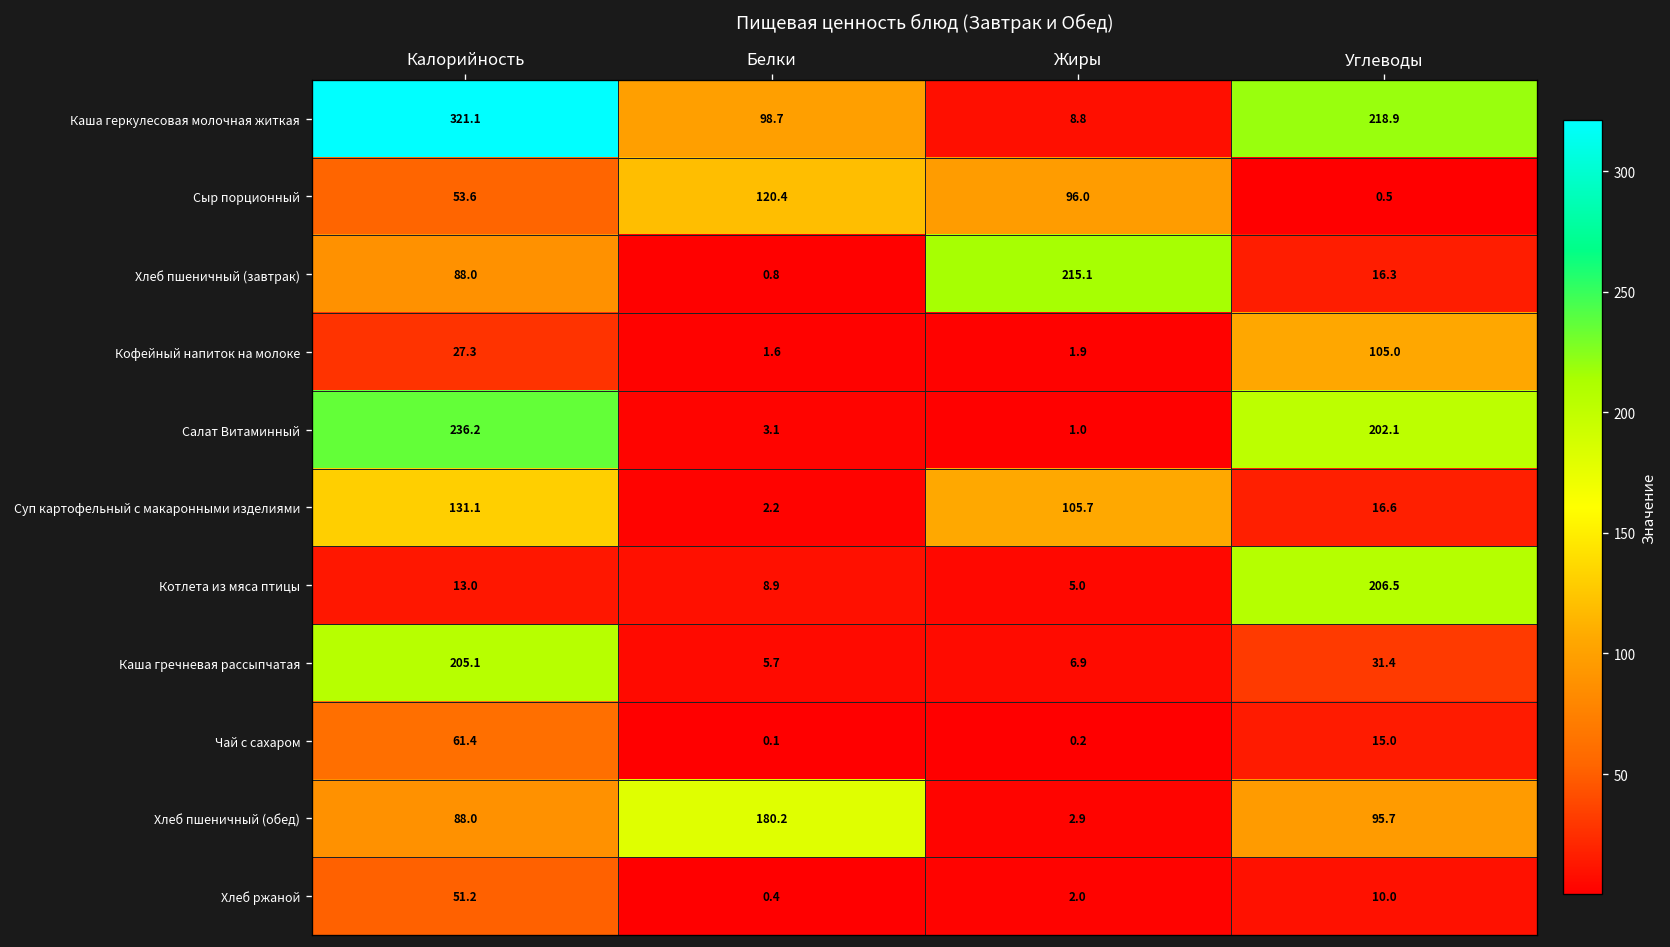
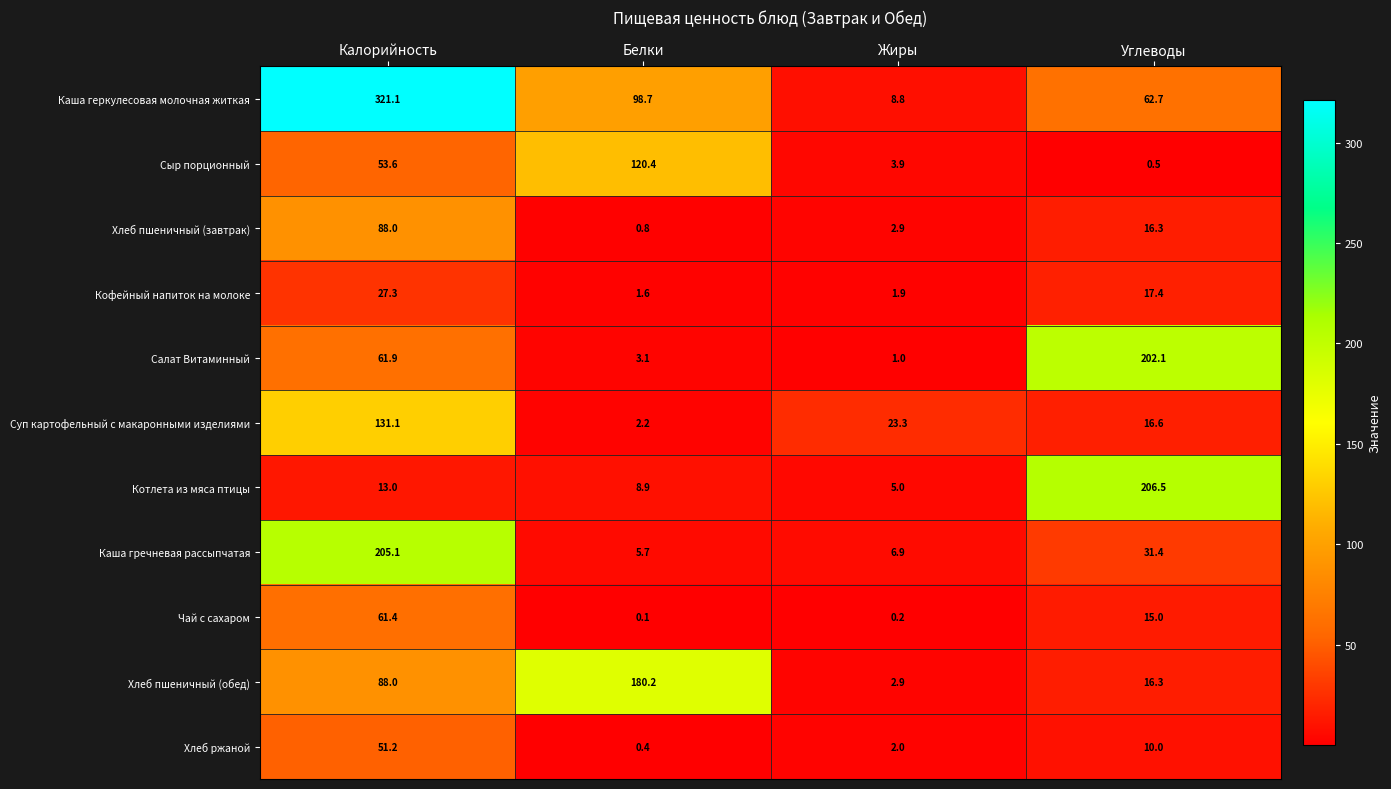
  {
    "Каша геркулесовая молочная житкая": {
      "Калорийность": 321.1,
      "Белки": 98.7,
      "Жиры": 8.8,
-     "Углеводы": 218.9
+     "Углеводы": 62.7
    },
    "Сыр порционный": {
      "Калорийность": 53.6,
      "Белки": 120.4,
-     "Жиры": 96.0,
+     "Жиры": 3.9,
      "Углеводы": 0.5
    },
    "Хлеб пшеничный (завтрак)": {
      "Калорийность": 88.0,
      "Белки": 0.8,
-     "Жиры": 215.1,
+     "Жиры": 2.9,
      "Углеводы": 16.3
    },
    "Кофейный напиток на молоке": {
      "Калорийность": 27.3,
      "Белки": 1.6,
      "Жиры": 1.9,
-     "Углеводы": 105.0
+     "Углеводы": 17.4
    },
    "Салат Витаминный": {
-     "Калорийность": 236.2,
+     "Калорийность": 61.9,
      "Белки": 3.1,
      "Жиры": 1.0,
      "Углеводы": 202.1
    },
    "Суп картофельный с макаронными изделиями": {
      "Калорийность": 131.1,
      "Белки": 2.2,
-     "Жиры": 105.7,
+     "Жиры": 23.3,
      "Углеводы": 16.6
    },
    "Котлета из мяса птицы": {
      "Калорийность": 13.0,
      "Белки": 8.9,
      "Жиры": 5.0,
      "Углеводы": 206.5
    },
    "Каша гречневая рассыпчатая": {
      "Калорийность": 205.1,
      "Белки": 5.7,
      "Жиры": 6.9,
      "Углеводы": 31.4
    },
    "Чай с сахаром": {
      "Калорийность": 61.4,
      "Белки": 0.1,
      "Жиры": 0.2,
      "Углеводы": 15.0
    },
    "Хлеб пшеничный (обед)": {
      "Калорийность": 88.0,
      "Белки": 180.2,
      "Жиры": 2.9,
-     "Углеводы": 95.7
+     "Углеводы": 16.3
    },
    "Хлеб ржаной": {
      "Калорийность": 51.2,
      "Белки": 0.4,
      "Жиры": 2.0,
      "Углеводы": 10.0
    }
  }
